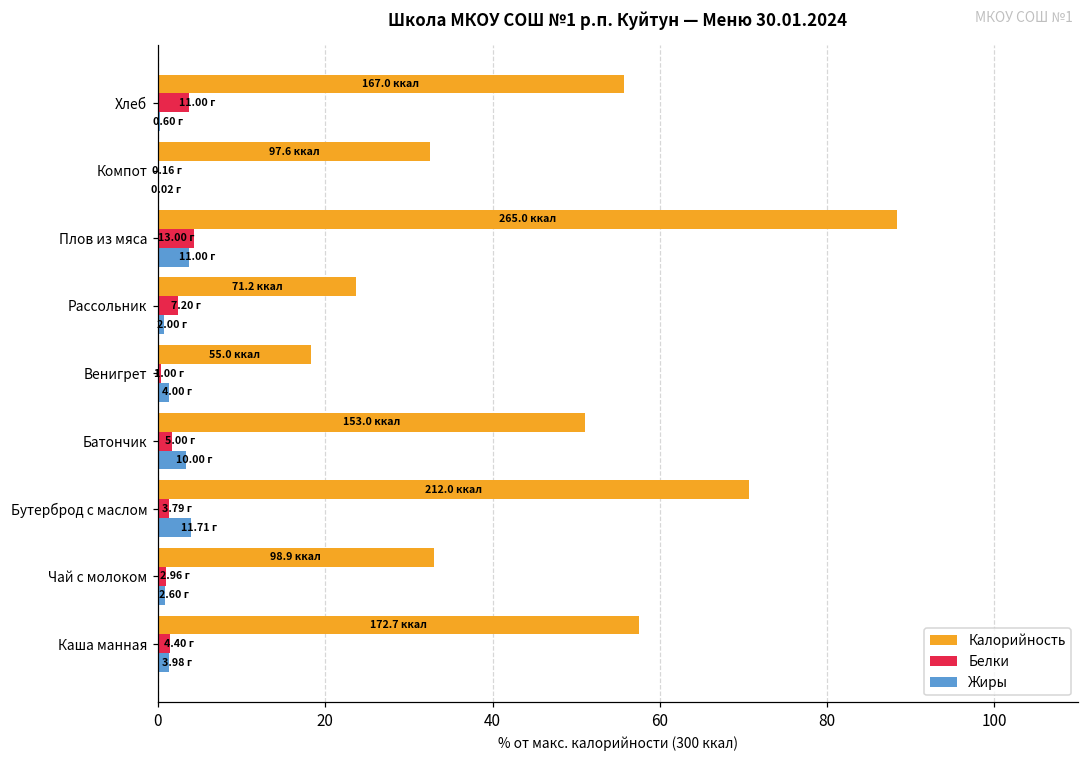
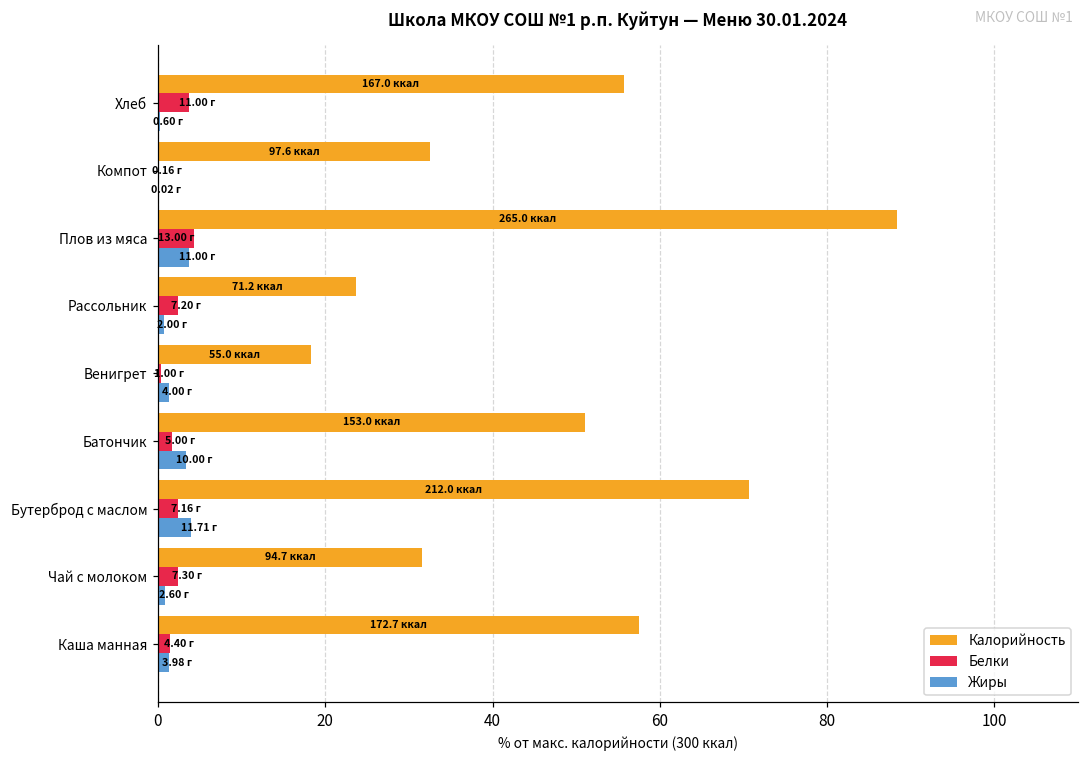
  {
    "Калорийность": {
-     "Чай с молоком": 98.9
+     "Чай с молоком": 94.7
    },
    "Белки": {
-     "Бутерброд с маслом": 3.79,
-     "Чай с молоком": 2.96
+     "Бутерброд с маслом": 7.16,
+     "Чай с молоком": 7.30
    }
  }
